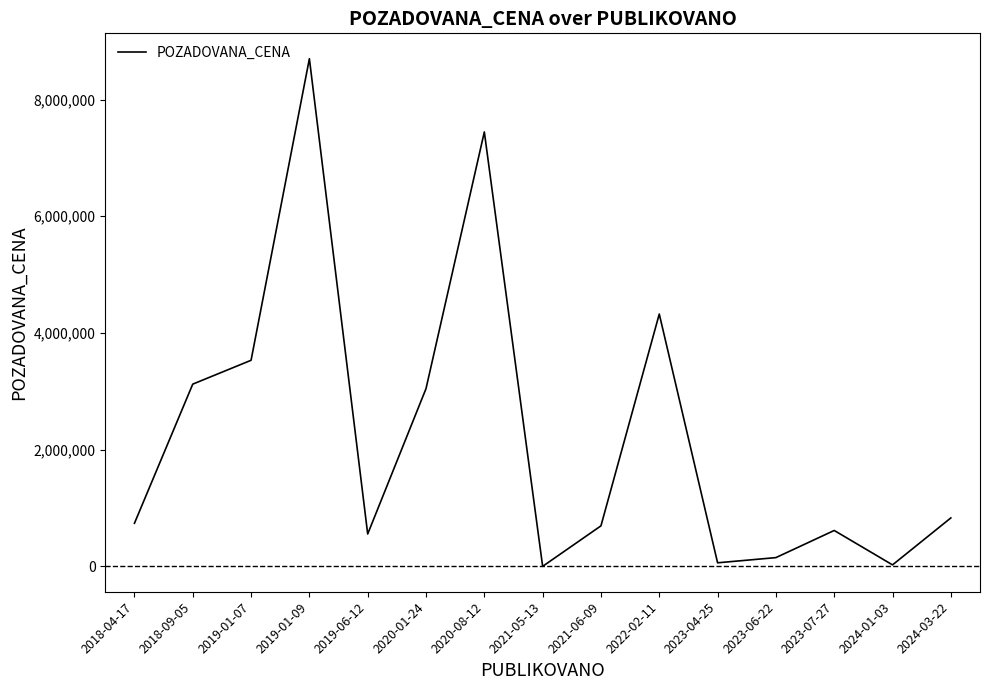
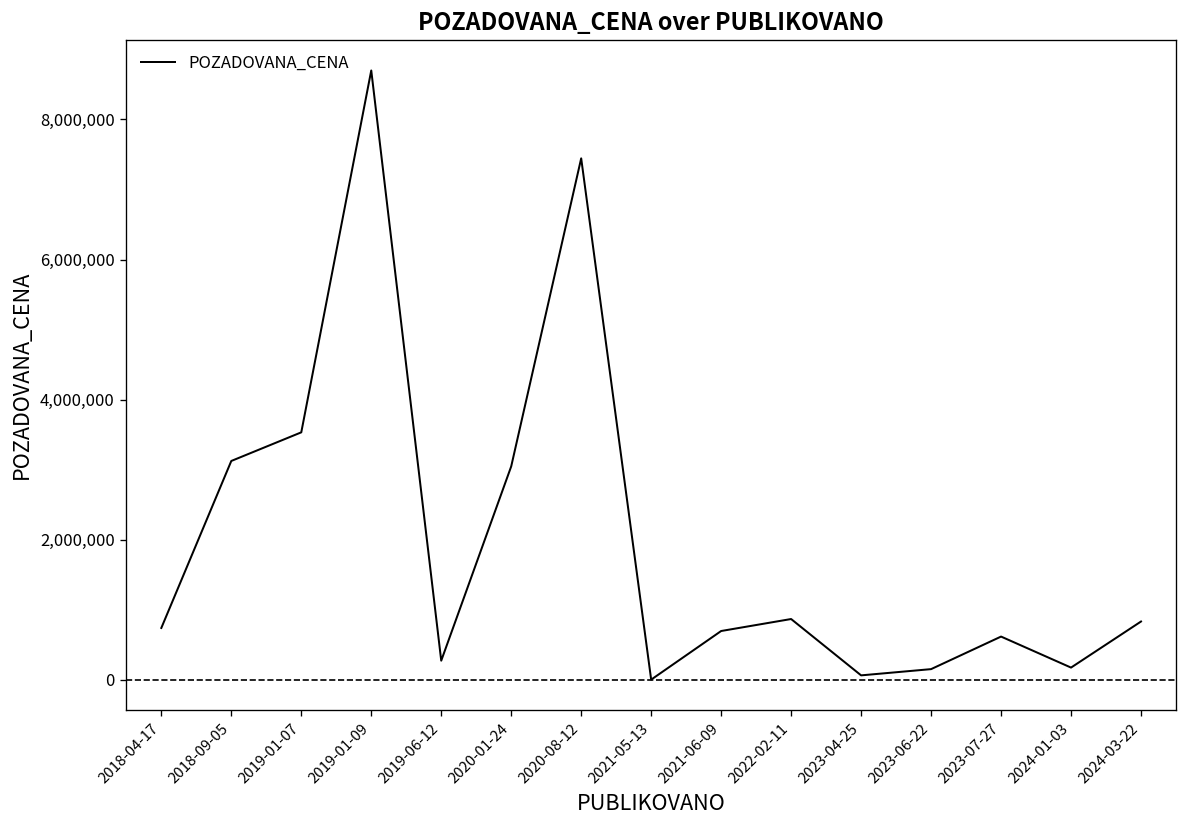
  {
    "2018-04-17": "700,000",
    "2018-09-05": "3,100,000",
    "2019-01-07": "3,500,000",
    "2019-01-09": "8,700,000",
-   "2019-06-12": "600,000",
+   "2019-06-12": "300,000",
    "2020-01-24": "3,000,000",
    "2020-08-12": "7,400,000",
    "2021-05-13": "0",
    "2021-06-09": "700,000",
-   "2022-02-11": "4,300,000",
+   "2022-02-11": "900,000",
    "2023-04-25": "100,000",
    "2023-06-22": "200,000",
    "2023-07-27": "600,000",
-   "2024-01-03": "0",
+   "2024-01-03": "200,000",
    "2024-03-22": "800,000"
  }
